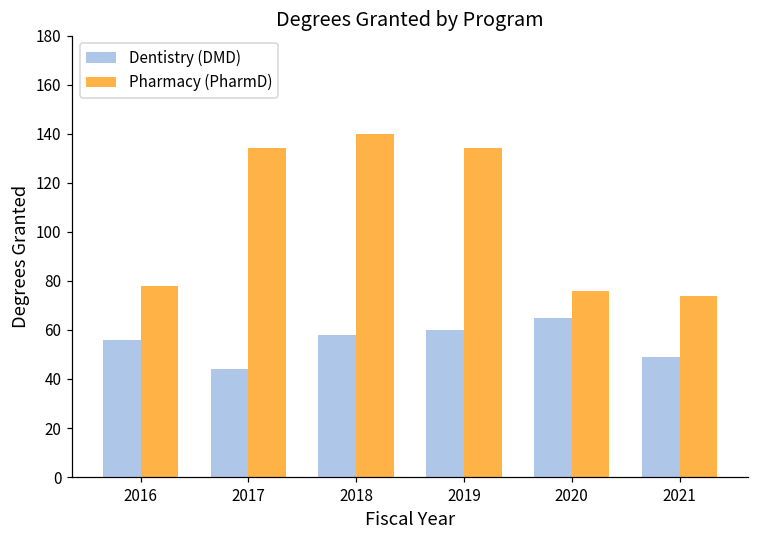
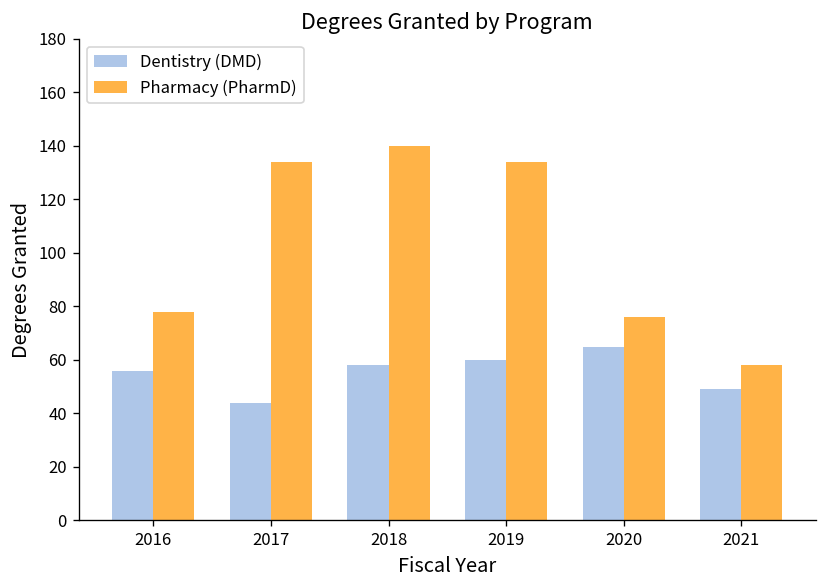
  {
    "Dentistry (DMD)": {
      "2016": 56,
      "2017": 44,
      "2018": 58,
      "2019": 60,
      "2020": 65,
      "2021": 49
    },
    "Pharmacy (PharmD)": {
      "2016": 78,
      "2017": 134,
      "2018": 140,
      "2019": 134,
      "2020": 76,
-     "2021": 74
+     "2021": 58
    }
  }
